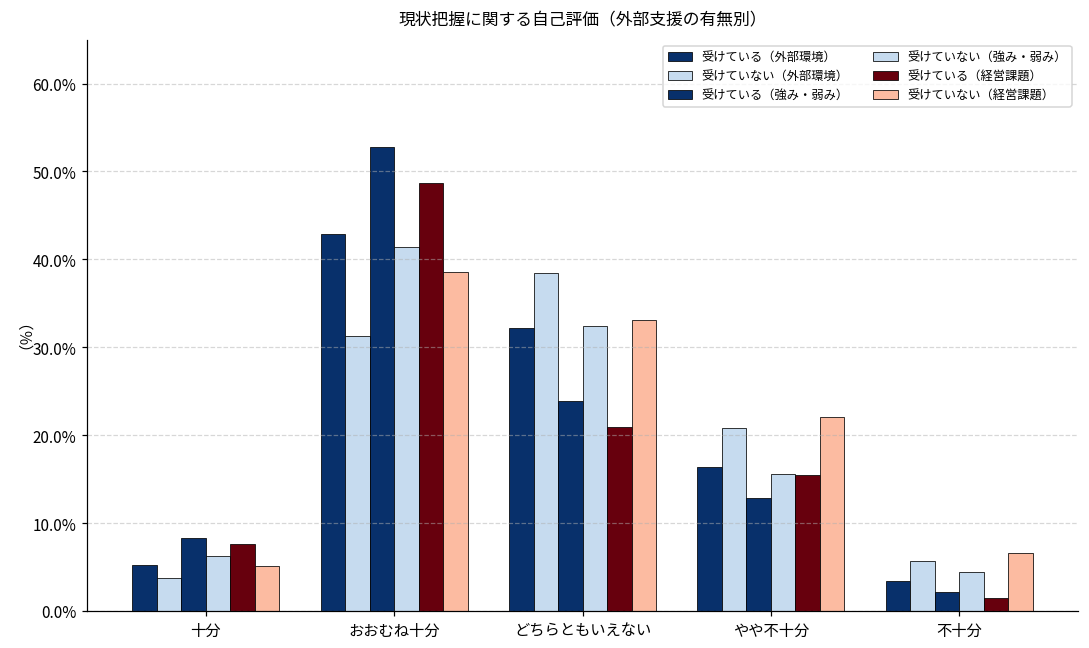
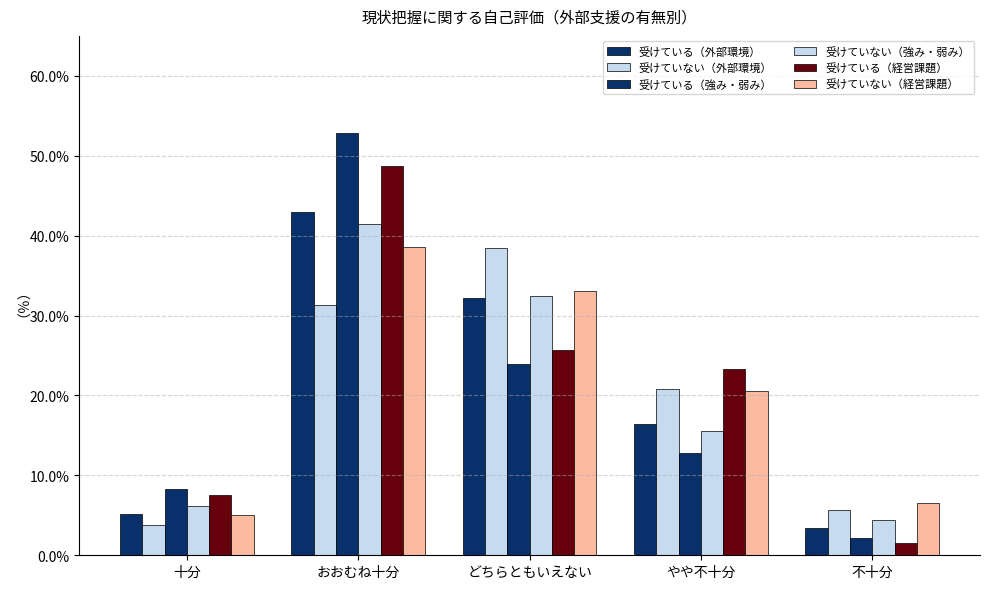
  {
    "受けている（経営課題）": {
      "十分": "8%",
      "おおむね十分": "49%",
-     "どちらともいえない": "21%",
-     "やや不十分": "16%",
+     "どちらともいえない": "26%",
+     "やや不十分": "23%",
      "不十分": "2%"
    },
    "受けていない（経営課題）": {
      "十分": "5%",
      "おおむね十分": "39%",
      "どちらともいえない": "33%",
-     "やや不十分": "22%",
+     "やや不十分": "21%",
      "不十分": "7%"
    }
  }
